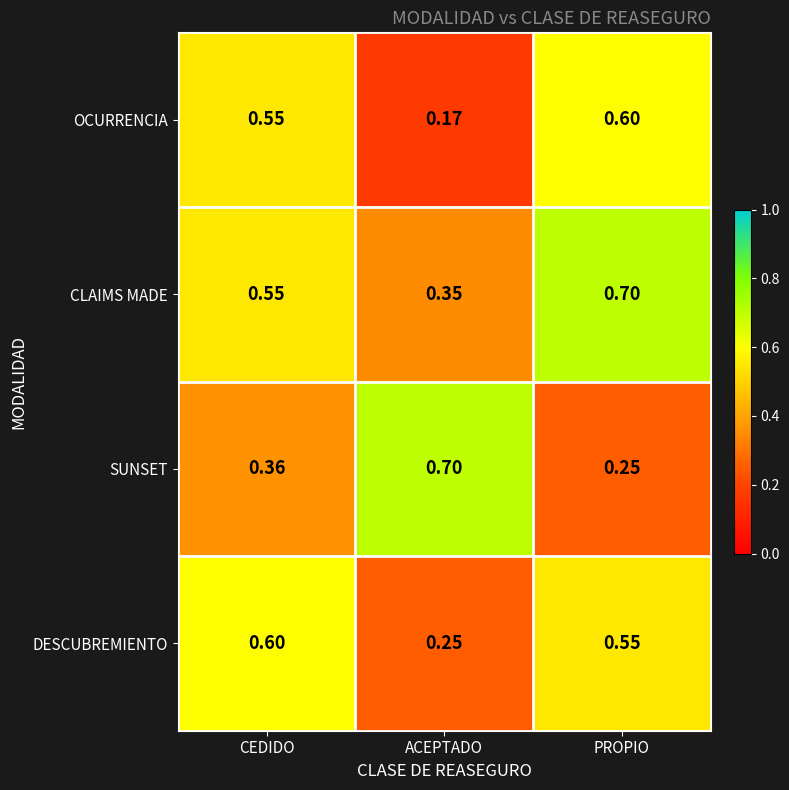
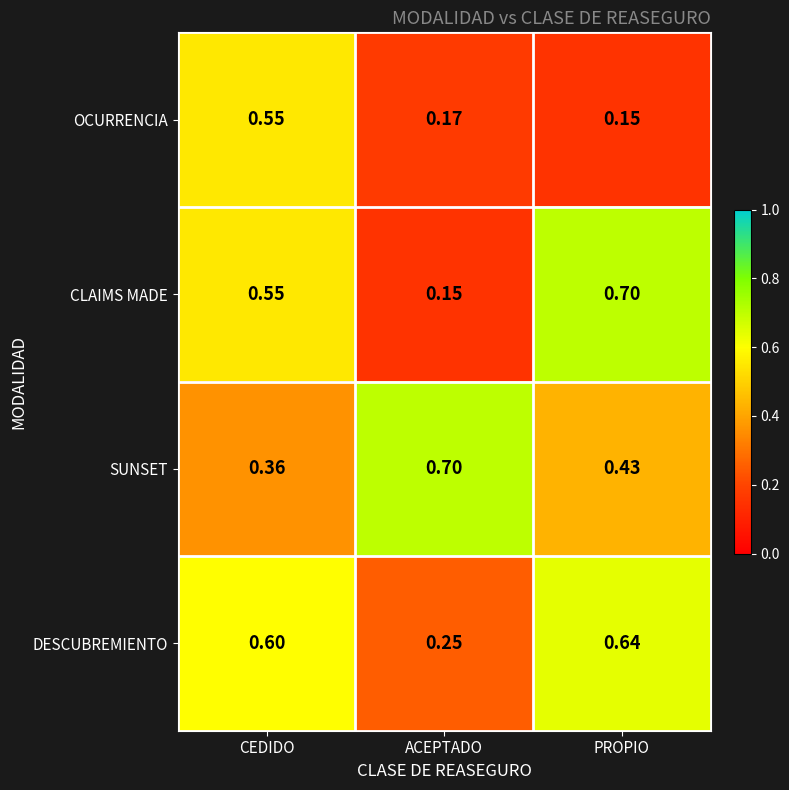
  {
    "OCURRENCIA": {
      "CEDIDO": 0.55,
      "ACEPTADO": 0.17,
-     "PROPIO": 0.60
+     "PROPIO": 0.15
    },
    "CLAIMS MADE": {
      "CEDIDO": 0.55,
-     "ACEPTADO": 0.35,
+     "ACEPTADO": 0.15,
      "PROPIO": 0.70
    },
    "SUNSET": {
      "CEDIDO": 0.36,
      "ACEPTADO": 0.70,
-     "PROPIO": 0.25
+     "PROPIO": 0.43
    },
    "DESCUBREMIENTO": {
      "CEDIDO": 0.60,
      "ACEPTADO": 0.25,
-     "PROPIO": 0.55
+     "PROPIO": 0.64
    }
  }
